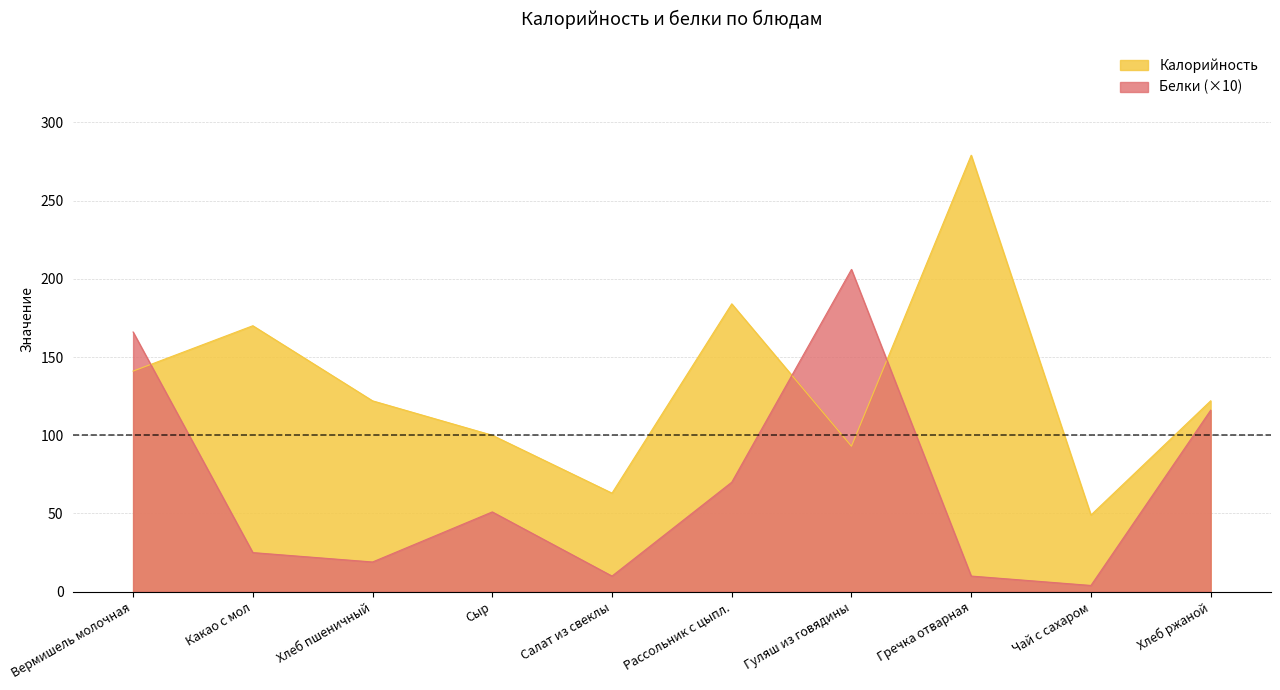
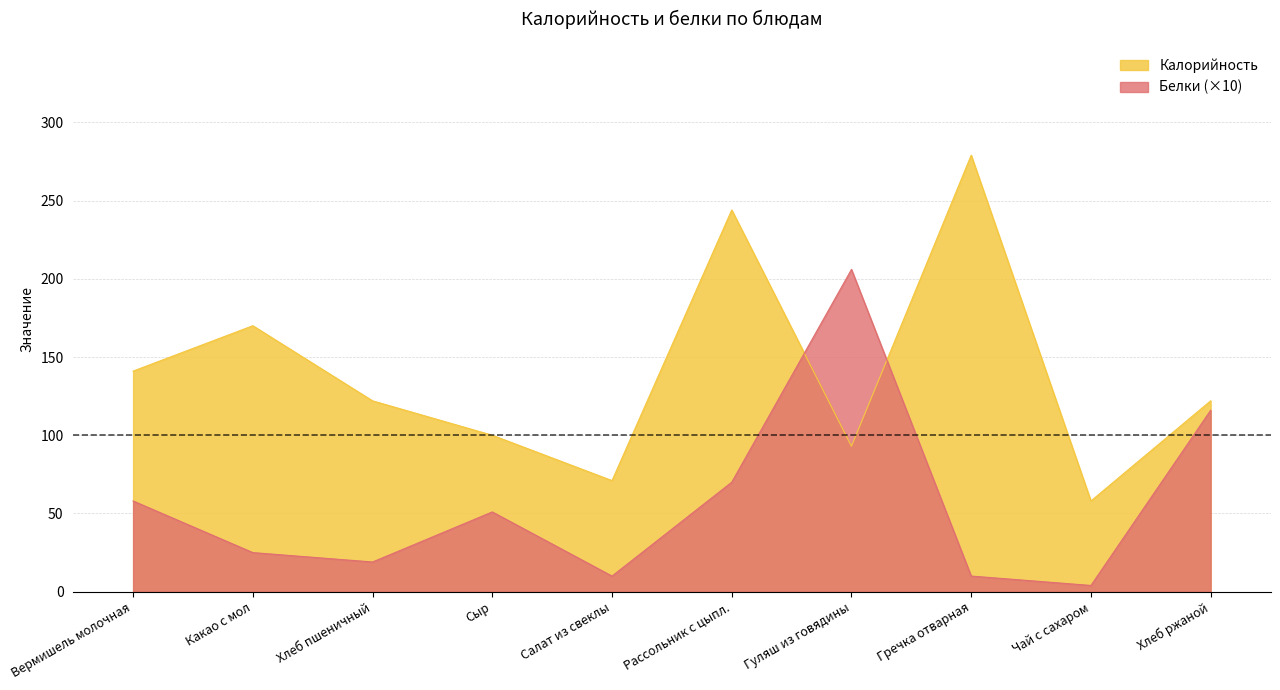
  {
    "Калорийность": {
      "Вермишель молочная": 141,
      "Какао с мол": 170,
      "Хлеб пшеничный": 122,
      "Сыр": 100,
-     "Салат из свеклы": 63,
-     "Рассольник с цыпл.": 184,
+     "Салат из свеклы": 71,
+     "Рассольник с цыпл.": 244,
      "Гуляш из говядины": 93,
      "Гречка отварная": 279,
-     "Чай с сахаром": 49,
+     "Чай с сахаром": 58,
      "Хлеб ржаной": 122
    },
    "Белки (×10)": {
-     "Вермишель молочная": 166,
+     "Вермишель молочная": 58,
      "Какао с мол": 25,
      "Хлеб пшеничный": 19,
      "Сыр": 51,
      "Салат из свеклы": 10,
      "Рассольник с цыпл.": 70,
      "Гуляш из говядины": 206,
      "Гречка отварная": 10,
      "Чай с сахаром": 4,
      "Хлеб ржаной": 116
    }
  }
